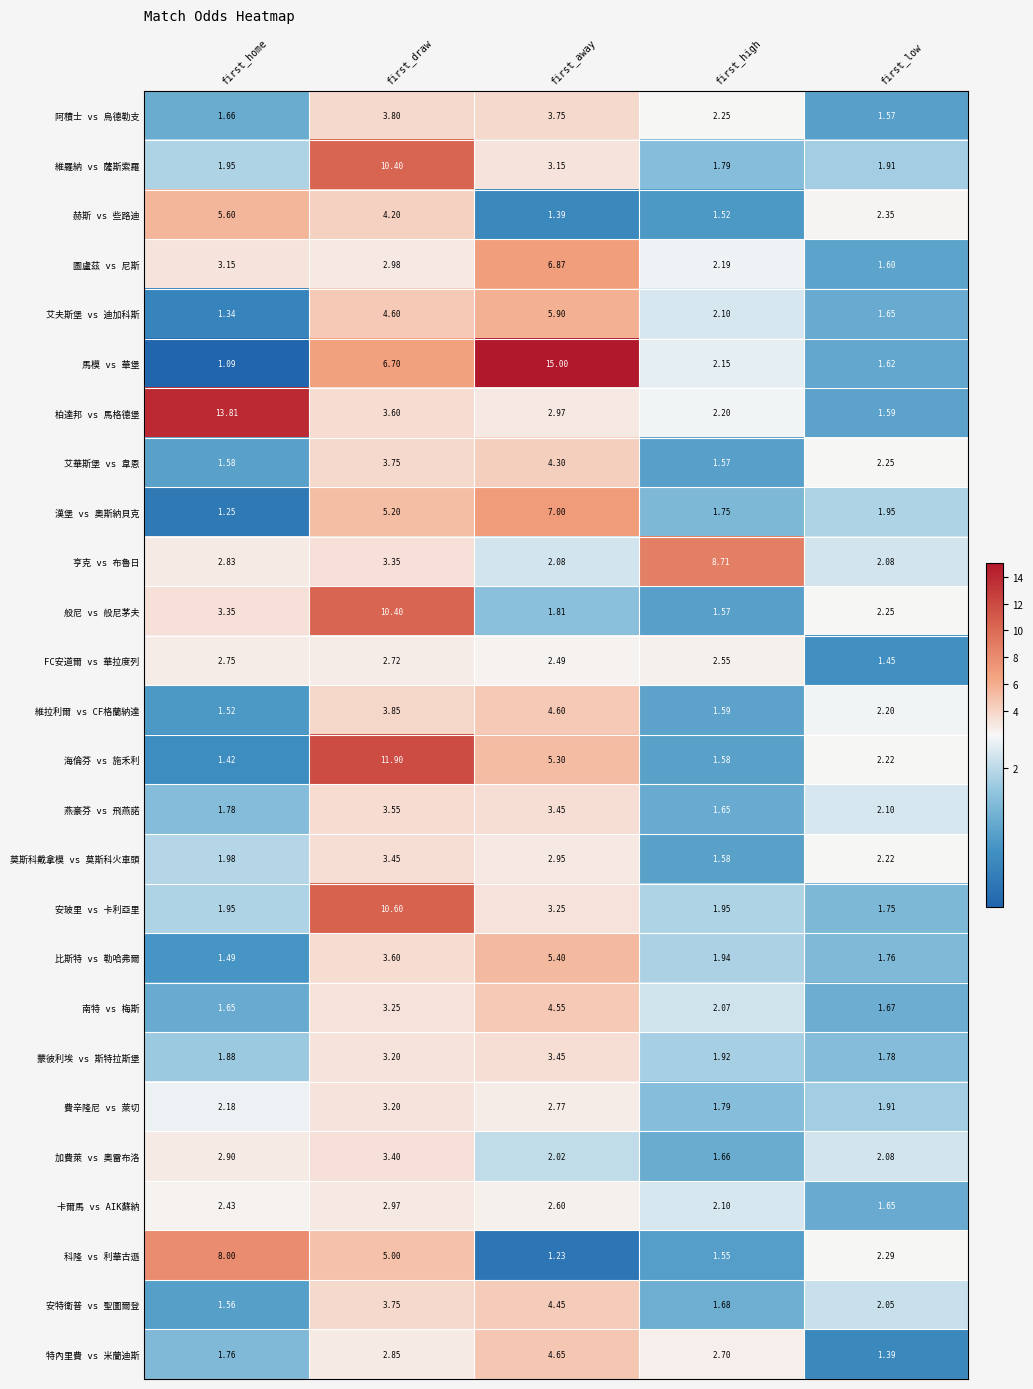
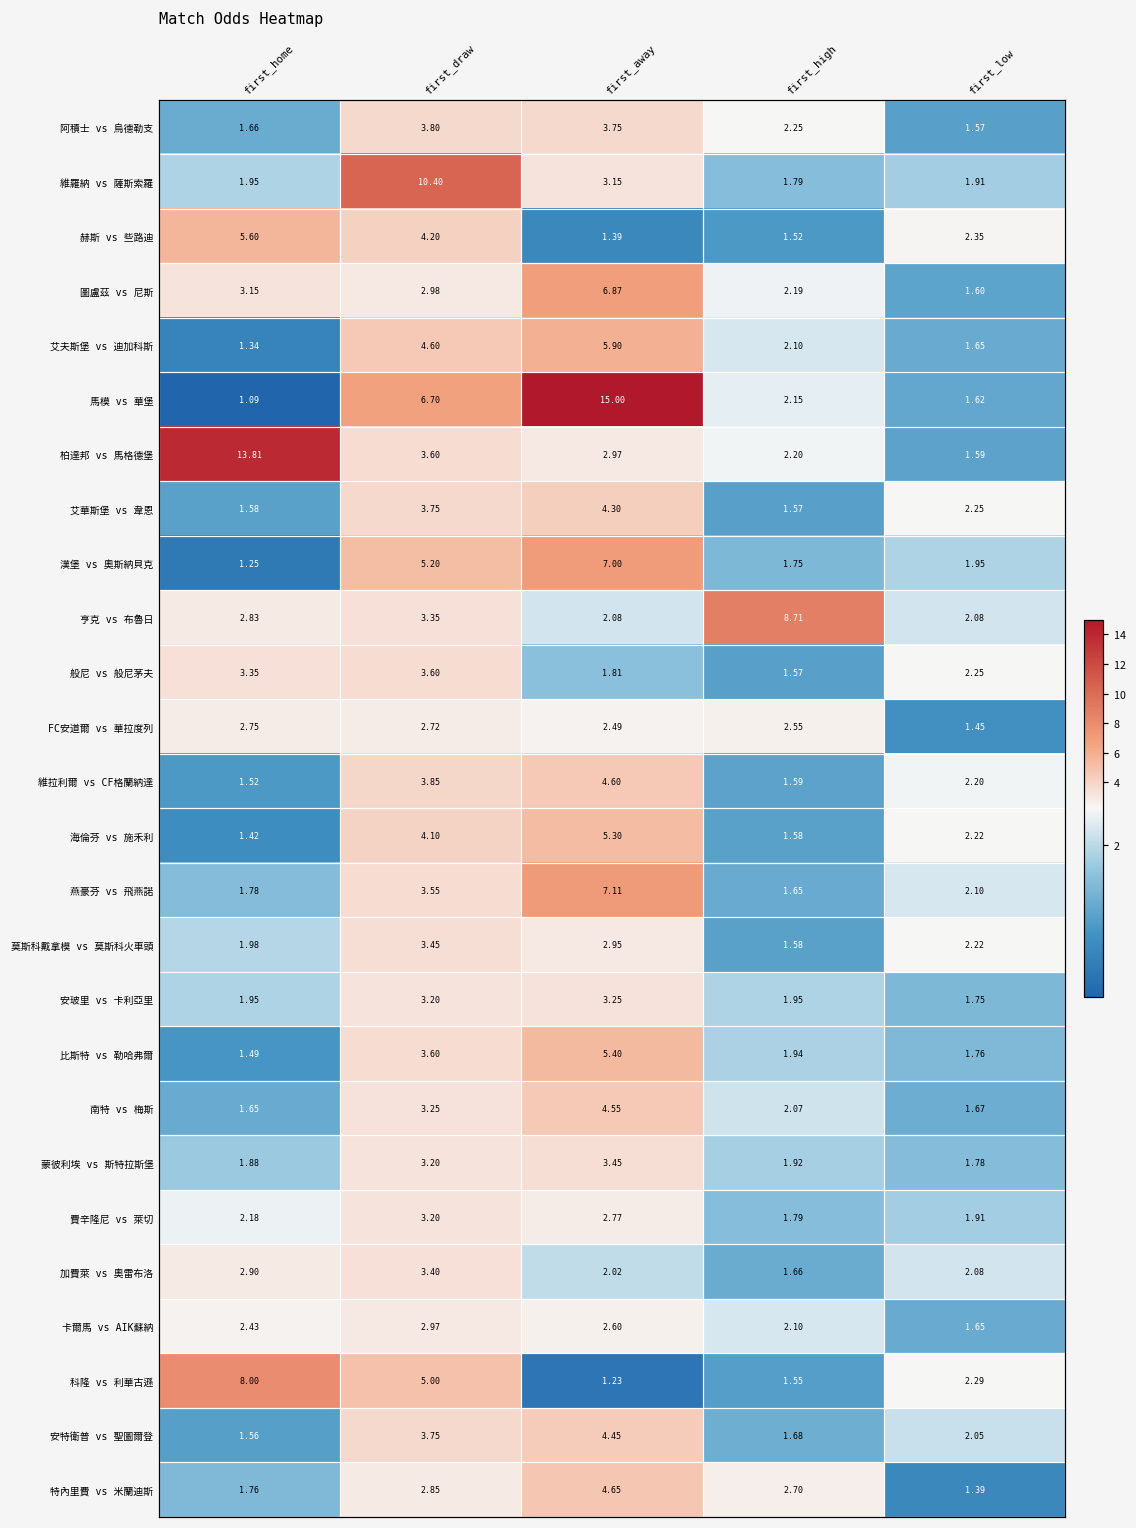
  {
    "阿積士 vs 烏德勒支": {
      "first_home": 1.66,
      "first_draw": 3.80,
      "first_away": 3.75,
      "first_high": 2.25,
      "first_low": 1.57
    },
    "維羅納 vs 薩斯索羅": {
      "first_home": 1.95,
      "first_draw": 10.40,
      "first_away": 3.15,
      "first_high": 1.79,
      "first_low": 1.91
    },
    "赫斯 vs 些路迪": {
      "first_home": 5.60,
      "first_draw": 4.20,
      "first_away": 1.39,
      "first_high": 1.52,
      "first_low": 2.35
    },
    "圖盧茲 vs 尼斯": {
      "first_home": 3.15,
      "first_draw": 2.98,
      "first_away": 6.87,
      "first_high": 2.19,
      "first_low": 1.60
    },
    "艾夫斯堡 vs 迪加科斯": {
      "first_home": 1.34,
      "first_draw": 4.60,
      "first_away": 5.90,
      "first_high": 2.10,
      "first_low": 1.65
    },
    "馬模 vs 華堡": {
      "first_home": 1.09,
      "first_draw": 6.70,
      "first_away": 15.00,
      "first_high": 2.15,
      "first_low": 1.62
    },
    "柏達邦 vs 馬格德堡": {
      "first_home": 13.81,
      "first_draw": 3.60,
      "first_away": 2.97,
      "first_high": 2.20,
      "first_low": 1.59
    },
    "艾華斯堡 vs 韋恩": {
      "first_home": 1.58,
      "first_draw": 3.75,
      "first_away": 4.30,
      "first_high": 1.57,
      "first_low": 2.25
    },
    "漢堡 vs 奧斯納貝克": {
      "first_home": 1.25,
      "first_draw": 5.20,
      "first_away": 7.00,
      "first_high": 1.75,
      "first_low": 1.95
    },
    "亨克 vs 布魯日": {
      "first_home": 2.83,
      "first_draw": 3.35,
      "first_away": 2.08,
      "first_high": 8.71,
      "first_low": 2.08
    },
    "般尼 vs 般尼茅夫": {
      "first_home": 3.35,
-     "first_draw": 10.40,
+     "first_draw": 3.60,
      "first_away": 1.81,
      "first_high": 1.57,
      "first_low": 2.25
    },
    "FC安道爾 vs 華拉度列": {
      "first_home": 2.75,
      "first_draw": 2.72,
      "first_away": 2.49,
      "first_high": 2.55,
      "first_low": 1.45
    },
    "維拉利爾 vs CF格蘭納達": {
      "first_home": 1.52,
      "first_draw": 3.85,
      "first_away": 4.60,
      "first_high": 1.59,
      "first_low": 2.20
    },
    "海倫芬 vs 施禾利": {
      "first_home": 1.42,
-     "first_draw": 11.90,
+     "first_draw": 4.10,
      "first_away": 5.30,
      "first_high": 1.58,
      "first_low": 2.22
    },
    "燕豪芬 vs 飛燕諾": {
      "first_home": 1.78,
      "first_draw": 3.55,
-     "first_away": 3.45,
+     "first_away": 7.11,
      "first_high": 1.65,
      "first_low": 2.10
    },
    "莫斯科戴拿模 vs 莫斯科火車頭": {
      "first_home": 1.98,
      "first_draw": 3.45,
      "first_away": 2.95,
      "first_high": 1.58,
      "first_low": 2.22
    },
    "安玻里 vs 卡利亞里": {
      "first_home": 1.95,
-     "first_draw": 10.60,
+     "first_draw": 3.20,
      "first_away": 3.25,
      "first_high": 1.95,
      "first_low": 1.75
    },
    "比斯特 vs 勒哈弗爾": {
      "first_home": 1.49,
      "first_draw": 3.60,
      "first_away": 5.40,
      "first_high": 1.94,
      "first_low": 1.76
    },
    "南特 vs 梅斯": {
      "first_home": 1.65,
      "first_draw": 3.25,
      "first_away": 4.55,
      "first_high": 2.07,
      "first_low": 1.67
    },
    "蒙彼利埃 vs 斯特拉斯堡": {
      "first_home": 1.88,
      "first_draw": 3.20,
      "first_away": 3.45,
      "first_high": 1.92,
      "first_low": 1.78
    },
    "費辛隆尼 vs 萊切": {
      "first_home": 2.18,
      "first_draw": 3.20,
      "first_away": 2.77,
      "first_high": 1.79,
      "first_low": 1.91
    },
    "加費萊 vs 奧雷布洛": {
      "first_home": 2.90,
      "first_draw": 3.40,
      "first_away": 2.02,
      "first_high": 1.66,
      "first_low": 2.08
    },
    "卡爾馬 vs AIK蘇納": {
      "first_home": 2.43,
      "first_draw": 2.97,
      "first_away": 2.60,
      "first_high": 2.10,
      "first_low": 1.65
    },
    "科隆 vs 利華古遜": {
      "first_home": 8.00,
      "first_draw": 5.00,
      "first_away": 1.23,
      "first_high": 1.55,
      "first_low": 2.29
    },
    "安特衛普 vs 聖圖爾登": {
      "first_home": 1.56,
      "first_draw": 3.75,
      "first_away": 4.45,
      "first_high": 1.68,
      "first_low": 2.05
    },
    "特內里費 vs 米蘭迪斯": {
      "first_home": 1.76,
      "first_draw": 2.85,
      "first_away": 4.65,
      "first_high": 2.70,
      "first_low": 1.39
    }
  }
